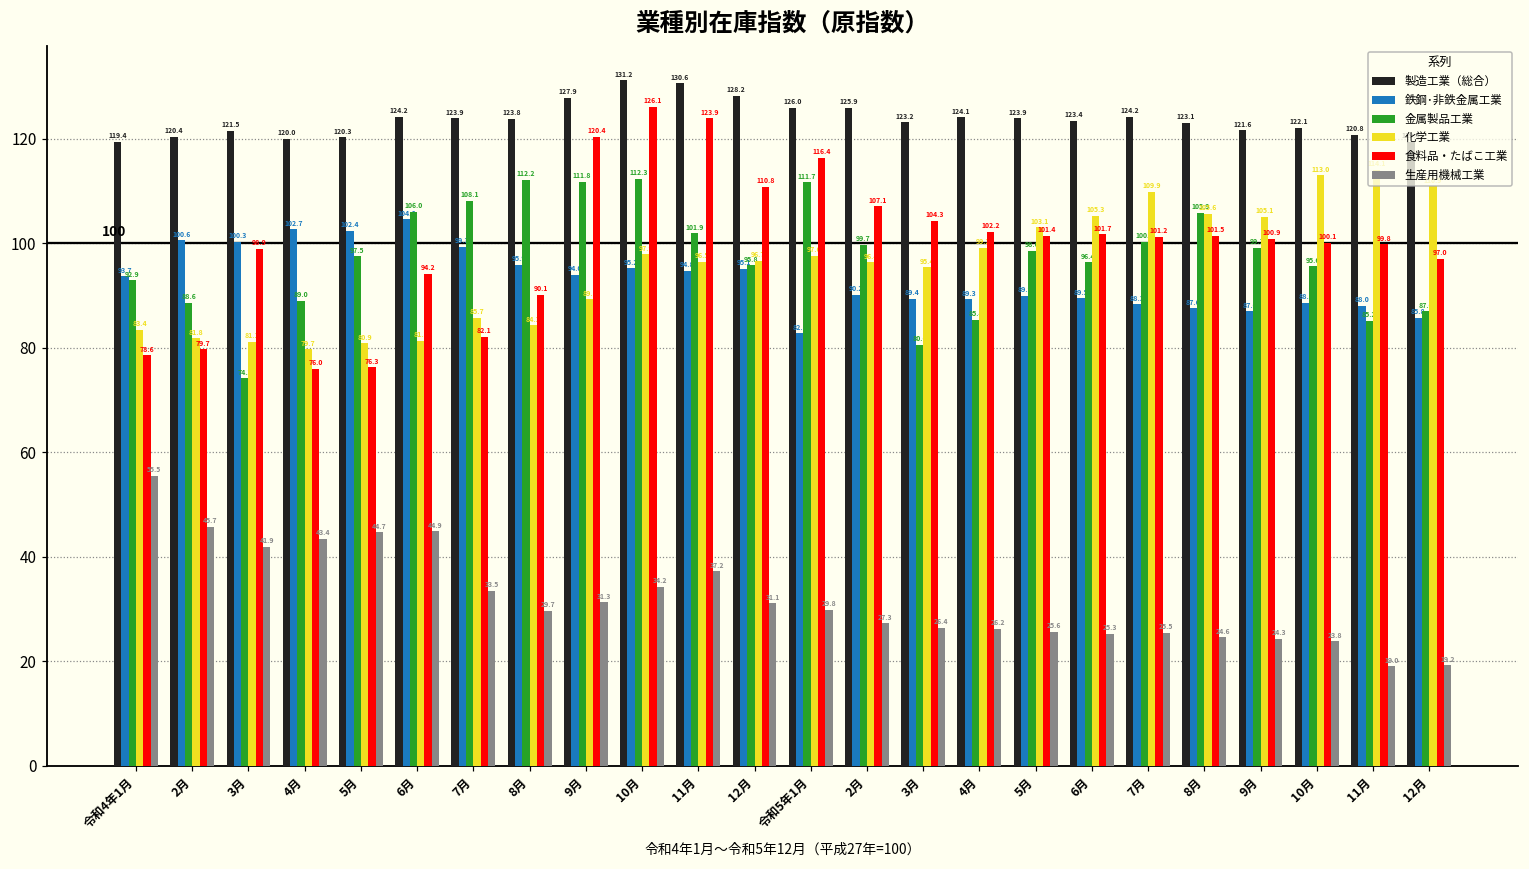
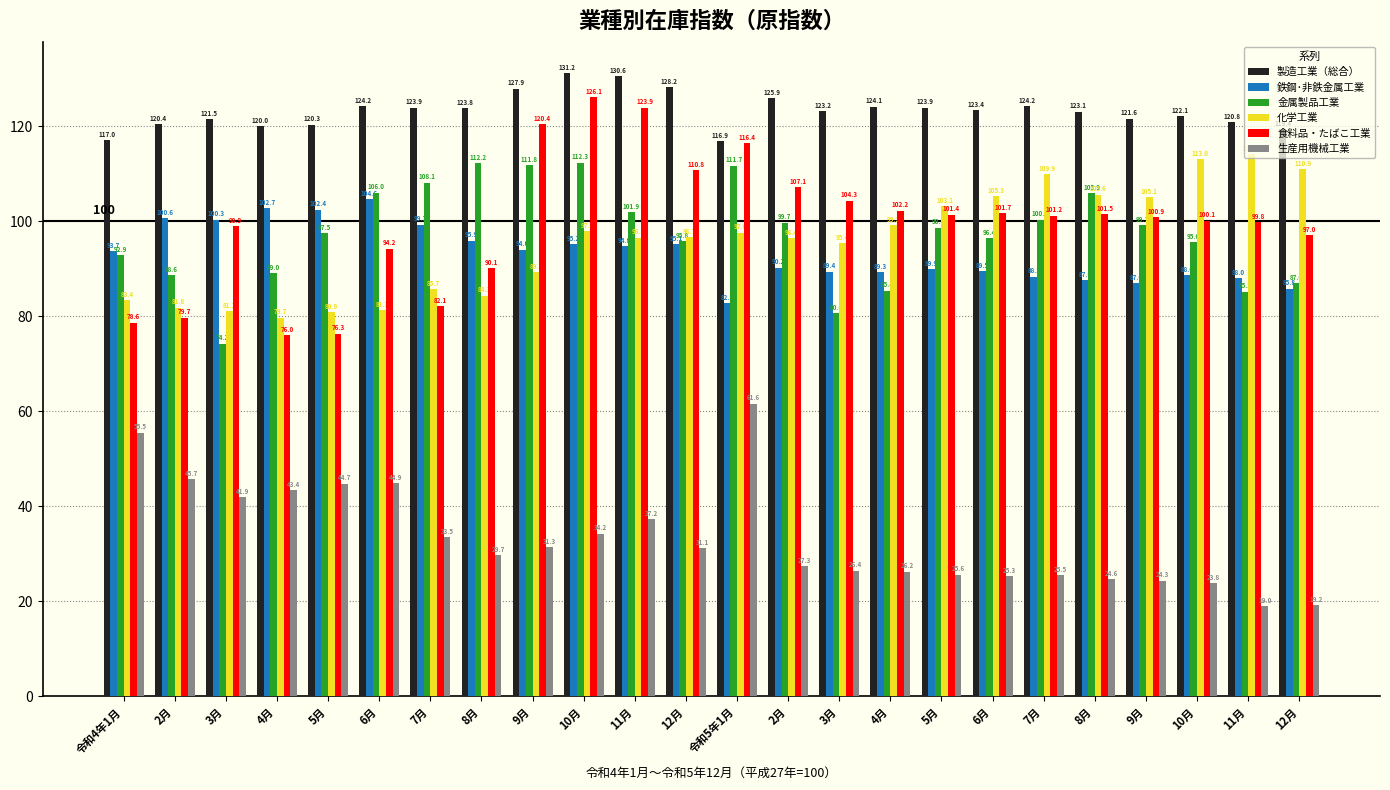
  {
    "製造工業（総合）": {
-     "令和4年1月": 119.4,
-     "令和5年1月": 126.0
+     "令和4年1月": 117.0,
+     "令和5年1月": 116.9
    },
    "鉄鋼･非鉄金属工業": {
      "令和5年1月": 82.8
    },
    "金属製品工業": {
      "令和5年1月": 111.7
    },
    "化学工業": {
      "令和4年1月": 83.4,
      "令和5年1月": 97.6
    },
    "食料品・たばこ工業": {
      "令和4年1月": 78.6,
      "令和5年1月": 116.4
    },
    "生産用機械工業": {
      "令和4年1月": 55.5,
-     "令和5年1月": 29.8
+     "令和5年1月": 61.6
    }
  }
